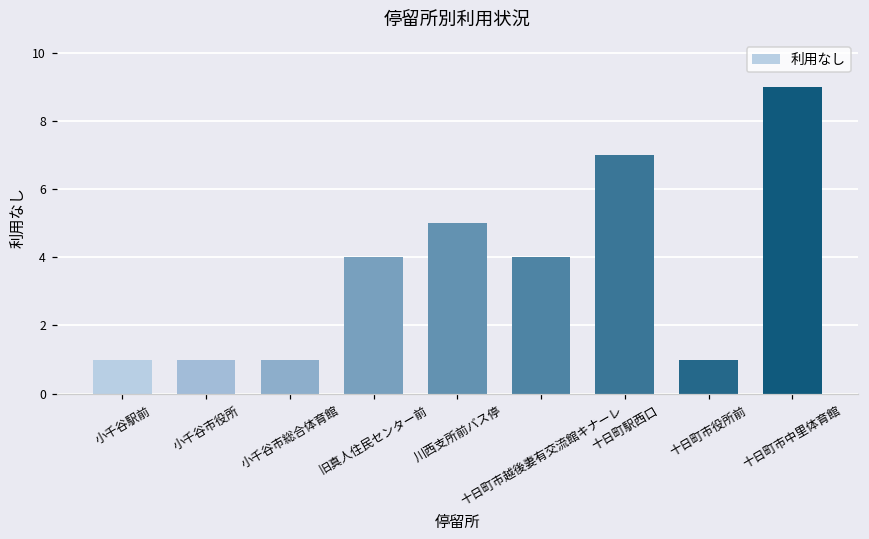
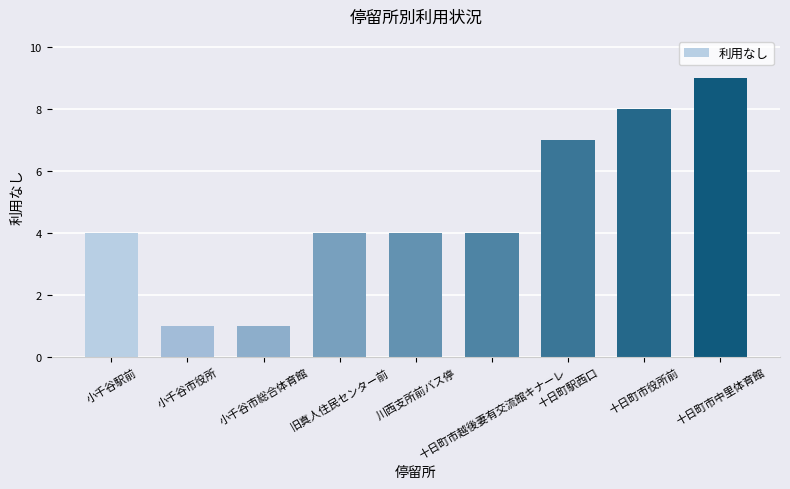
  {
-   "小千谷駅前": 1,
+   "小千谷駅前": 4,
    "小千谷市役所": 1,
    "小千谷市総合体育館": 1,
    "旧真人住民センター前": 4,
-   "川西支所前バス停": 5,
+   "川西支所前バス停": 4,
    "十日町市越後妻有交流館キナーレ": 4,
    "十日町駅西口": 7,
-   "十日町市役所前": 1,
+   "十日町市役所前": 8,
    "十日町市中里体育館": 9
  }
